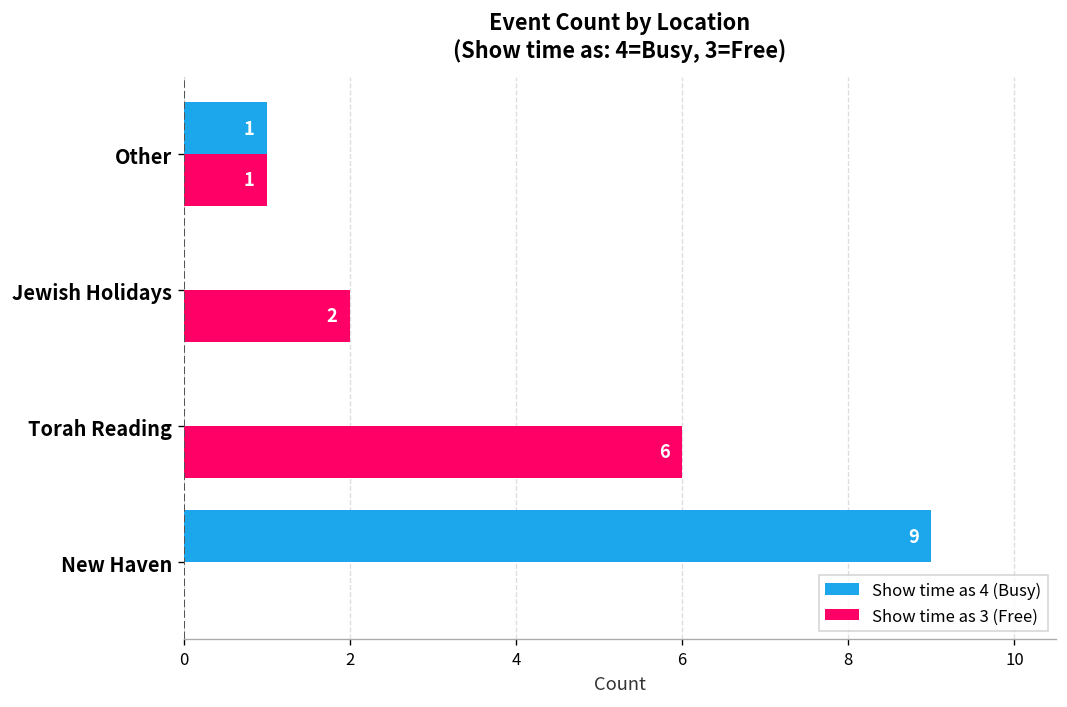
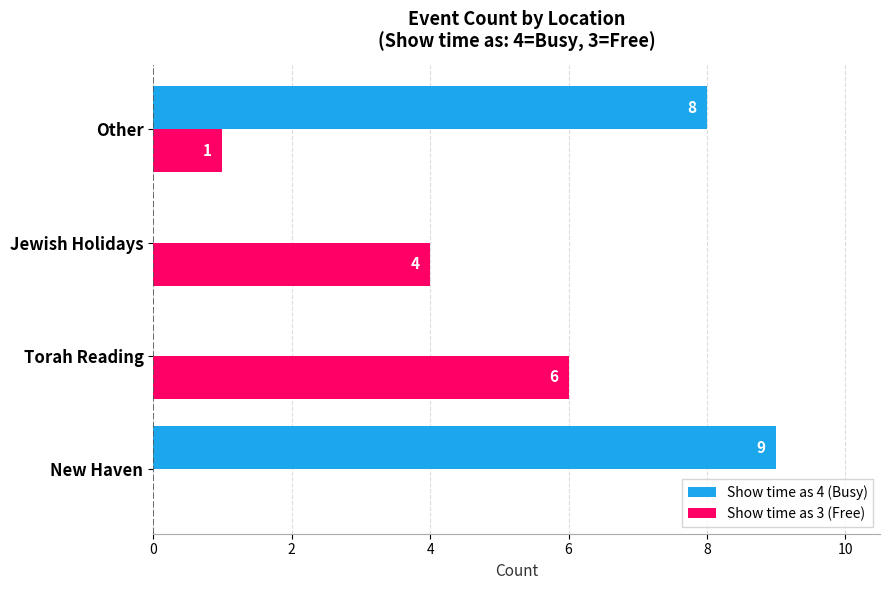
  {
    "Show time as 4 (Busy)": {
-     "Other": 1,
+     "Other": 8,
      "New Haven": 9
    },
    "Show time as 3 (Free)": {
      "Other": 1,
-     "Jewish Holidays": 2,
+     "Jewish Holidays": 4,
      "Torah Reading": 6
    }
  }
